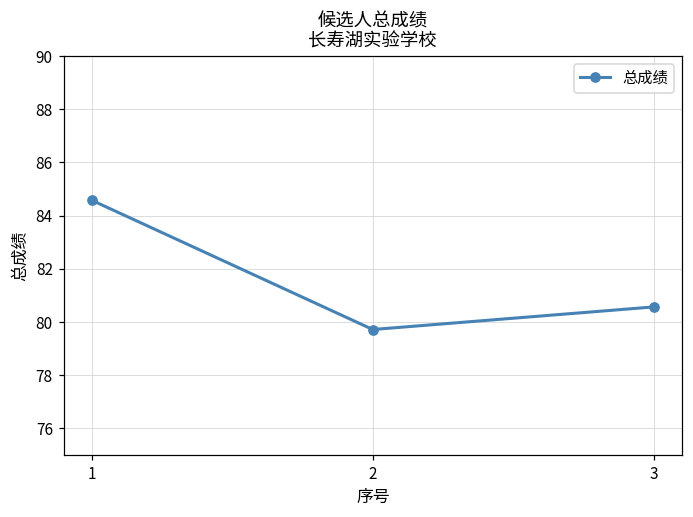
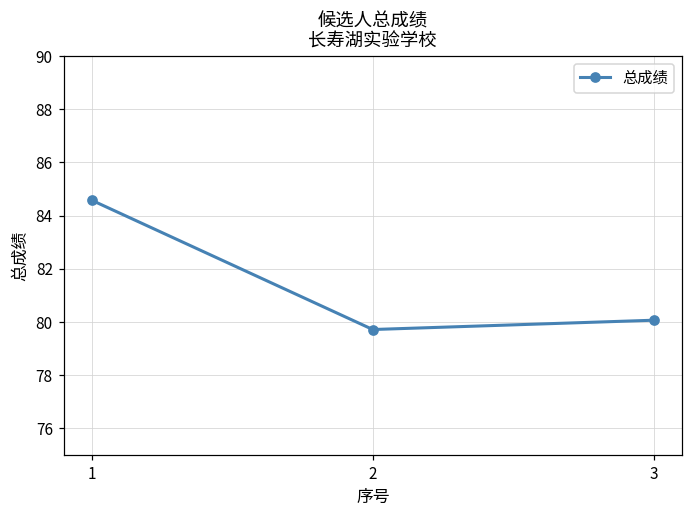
  {
    "1": 84.6,
    "2": 79.7,
-   "3": 80.6
+   "3": 80.1
  }
